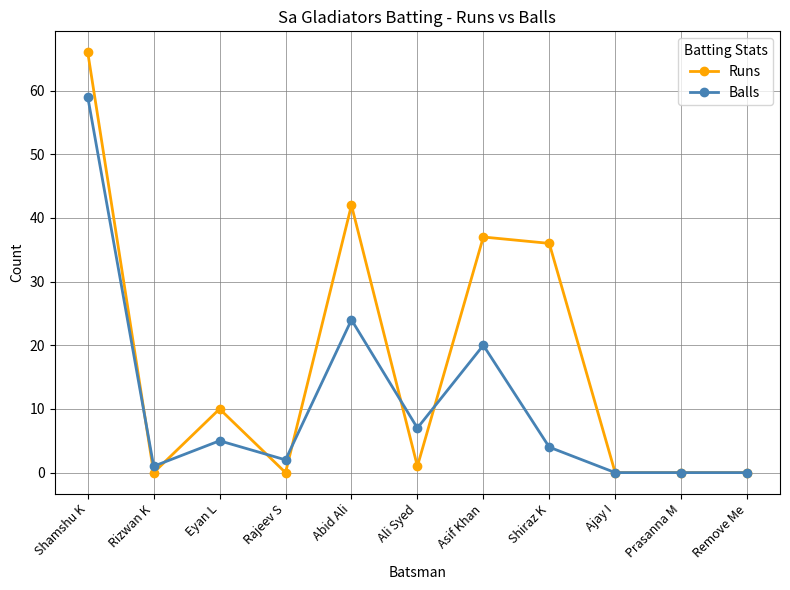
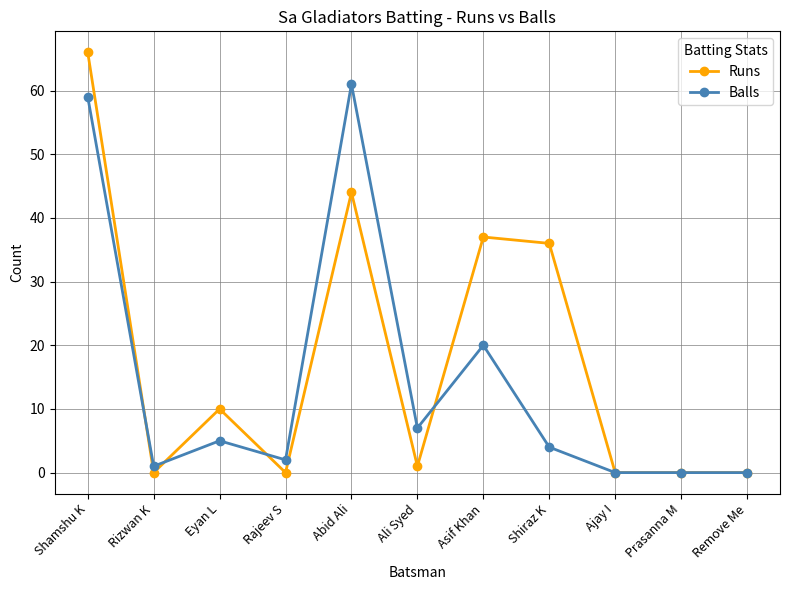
  {
    "Runs": {
      "Shamshu K": 66,
      "Rizwan K": 0,
      "Eyan L": 10,
      "Rajeev S": 0,
-     "Abid Ali": 42,
+     "Abid Ali": 44,
      "Ali Syed": 1,
      "Asif Khan": 37,
      "Shiraz K": 36
    },
    "Balls": {
      "Shamshu K": 59,
      "Rizwan K": 1,
      "Eyan L": 5,
      "Rajeev S": 2,
-     "Abid Ali": 24,
+     "Abid Ali": 61,
      "Ali Syed": 7,
      "Asif Khan": 20,
      "Shiraz K": 4
    }
  }
